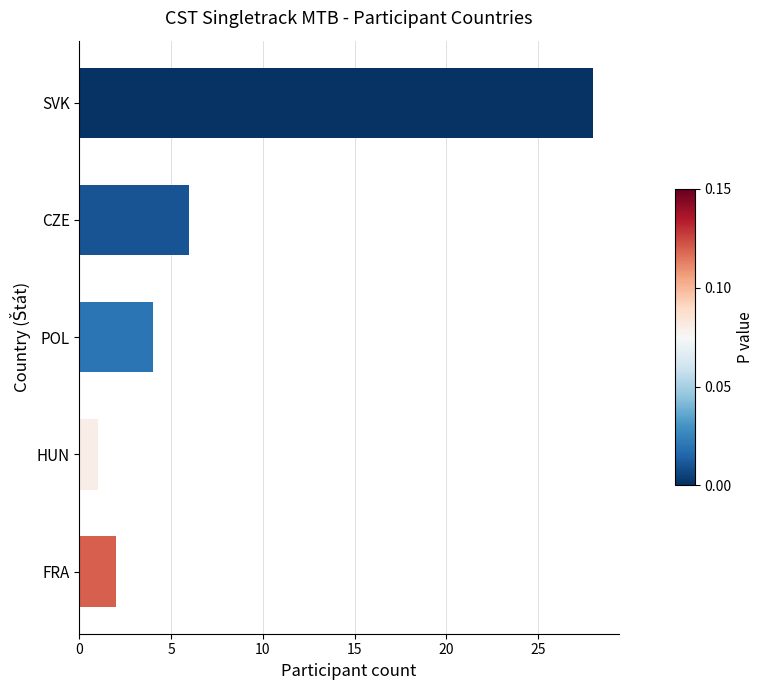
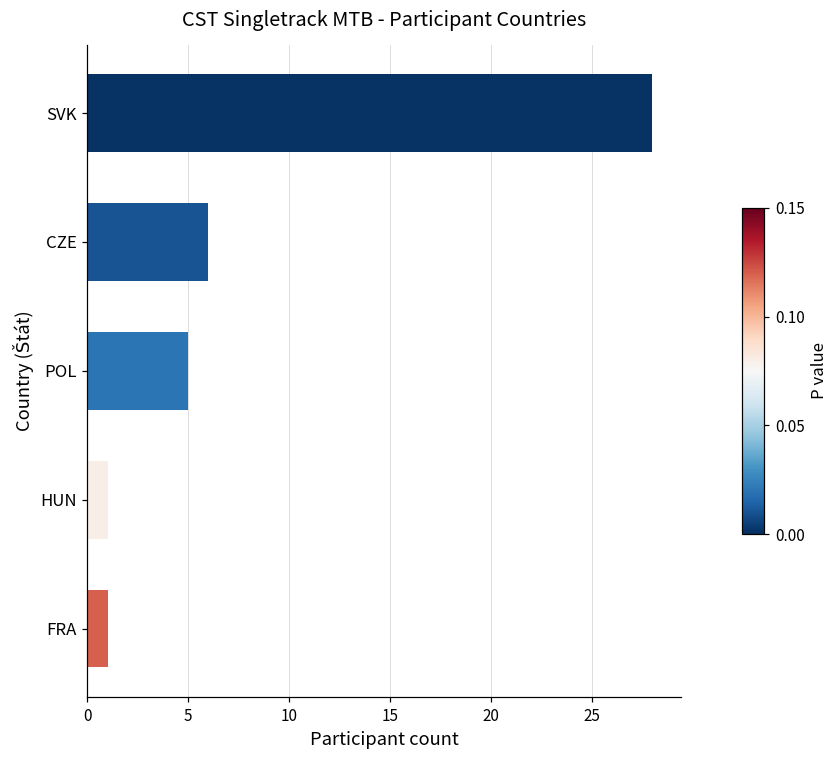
  {
    "SVK": 28,
    "CZE": 6,
-   "POL": 4,
+   "POL": 5,
    "HUN": 1,
-   "FRA": 2
+   "FRA": 1
  }
